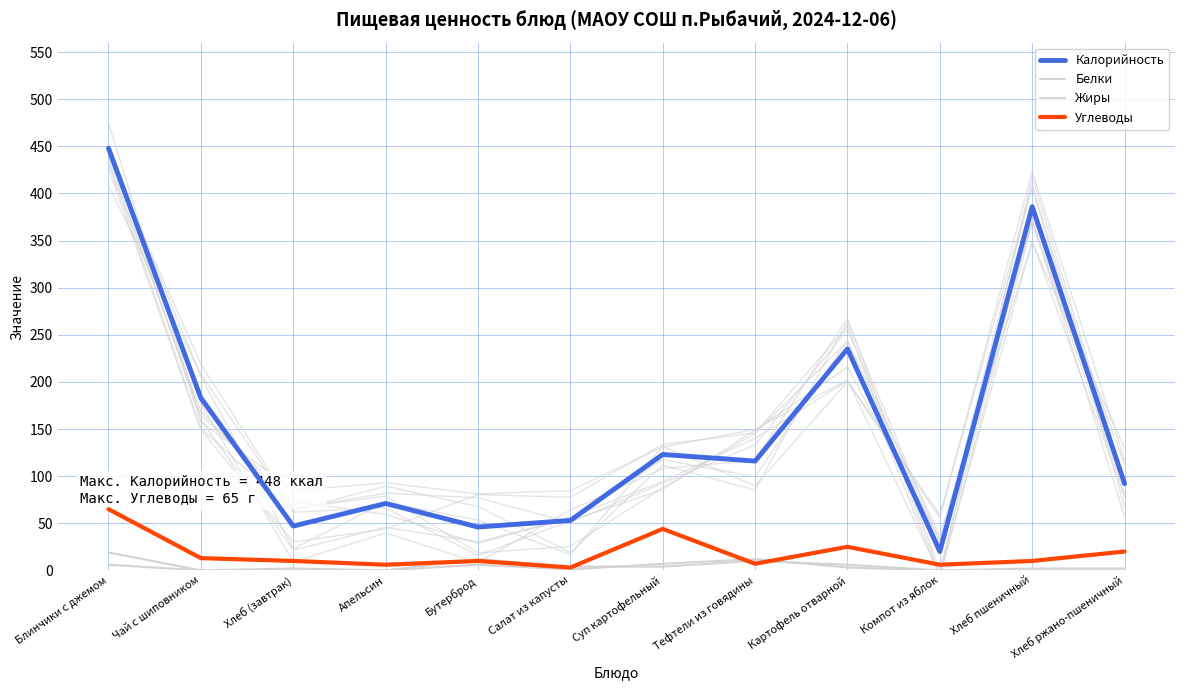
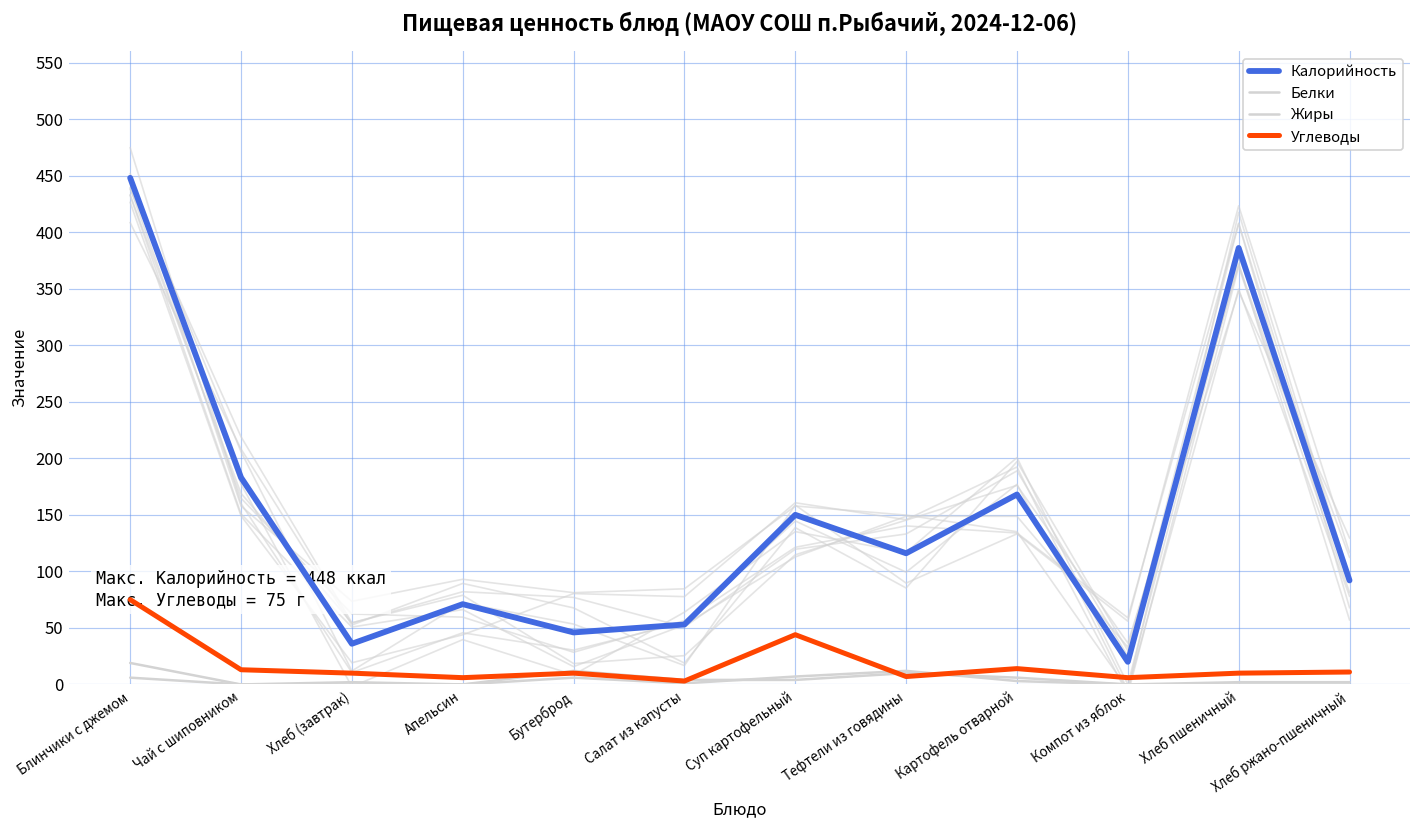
  {
    "Калорийность": {
      "Чай с шиповником": 180,
-     "Хлеб (завтрак)": 50,
+     "Хлеб (завтрак)": 40,
      "Бутерброд": 50,
-     "Суп картофельный": 120,
-     "Картофель отварной": 240,
+     "Суп картофельный": 150,
+     "Картофель отварной": 170,
      "Компот из яблок": 20,
      "Хлеб пшеничный": 390
    },
    "Углеводы": {
-     "Блинчики с джемом": 65,
-     "Картофель отварной": 30,
-     "Хлеб ржано-пшеничный": 20
+     "Блинчики с джемом": 75,
+     "Картофель отварной": 10,
+     "Хлеб ржано-пшеничный": 10
    }
  }
